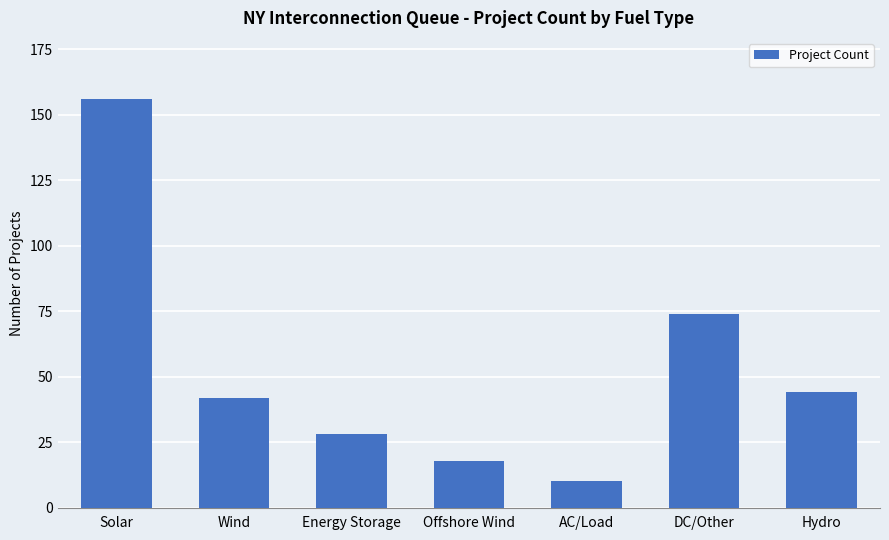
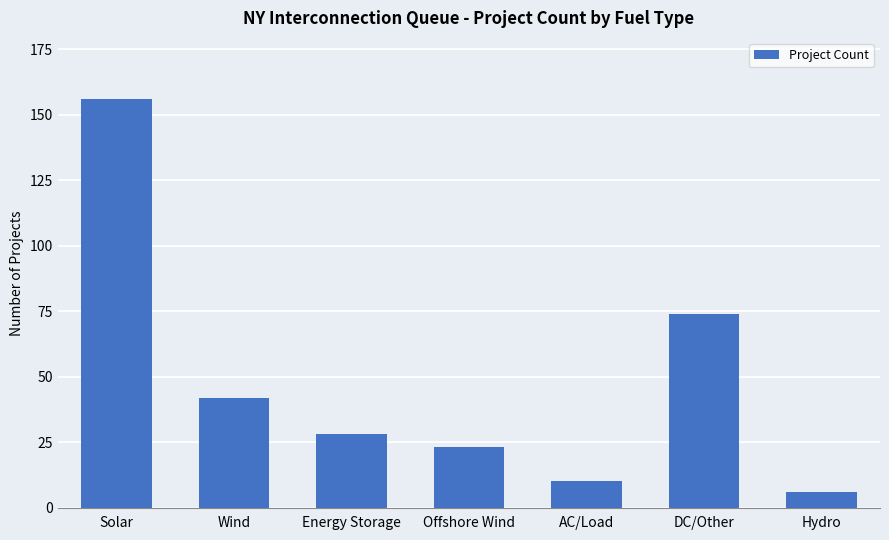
  {
    "Solar": 156,
    "Wind": 42,
    "Energy Storage": 28,
-   "Offshore Wind": 18,
+   "Offshore Wind": 23,
    "AC/Load": 10,
    "DC/Other": 74,
-   "Hydro": 44
+   "Hydro": 6
  }
